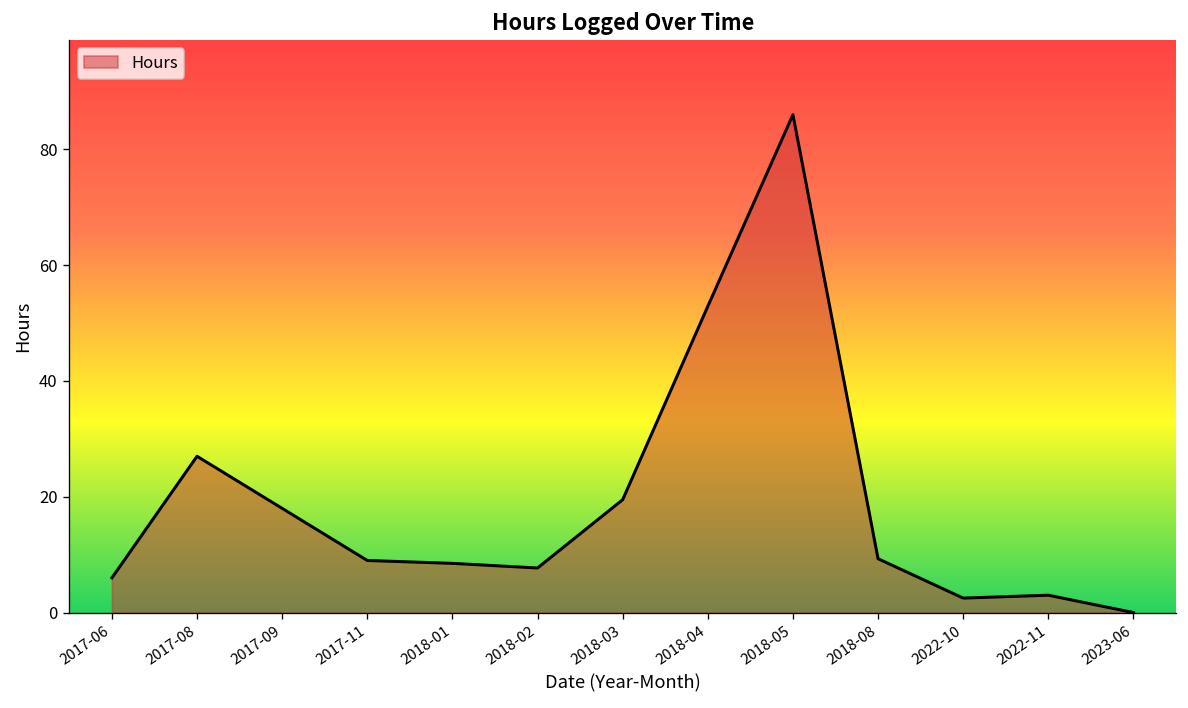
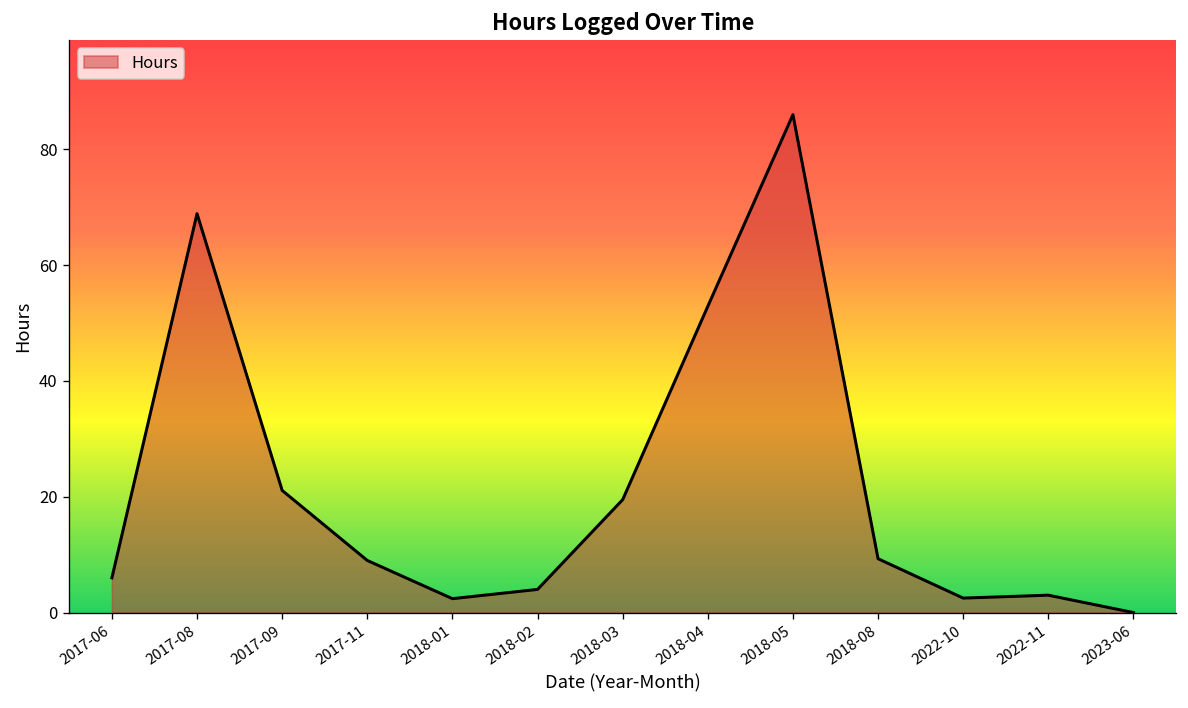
  {
    "2017-06": 6,
-   "2017-08": 27,
-   "2017-09": 18,
+   "2017-08": 69,
+   "2017-09": 21,
    "2017-11": 9,
-   "2018-01": 9,
-   "2018-02": 8,
+   "2018-01": 2,
+   "2018-02": 4,
    "2018-03": 20,
    "2018-04": 53,
    "2018-05": 86,
    "2018-08": 9,
    "2022-10": 3,
    "2022-11": 3,
    "2023-06": 0
  }
